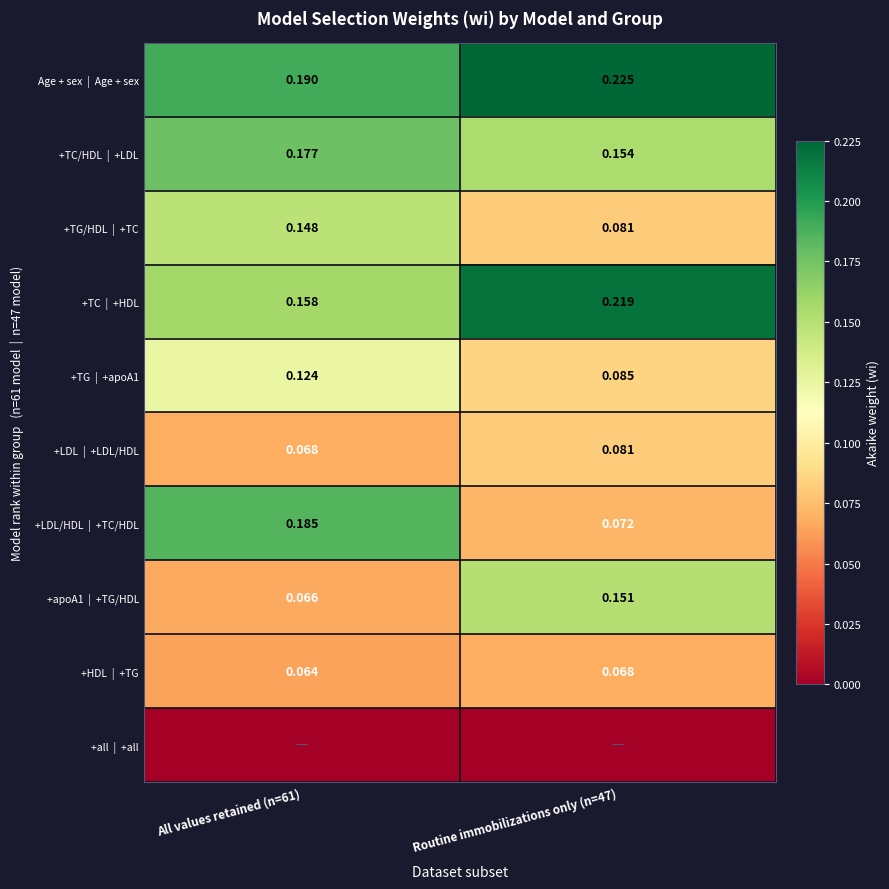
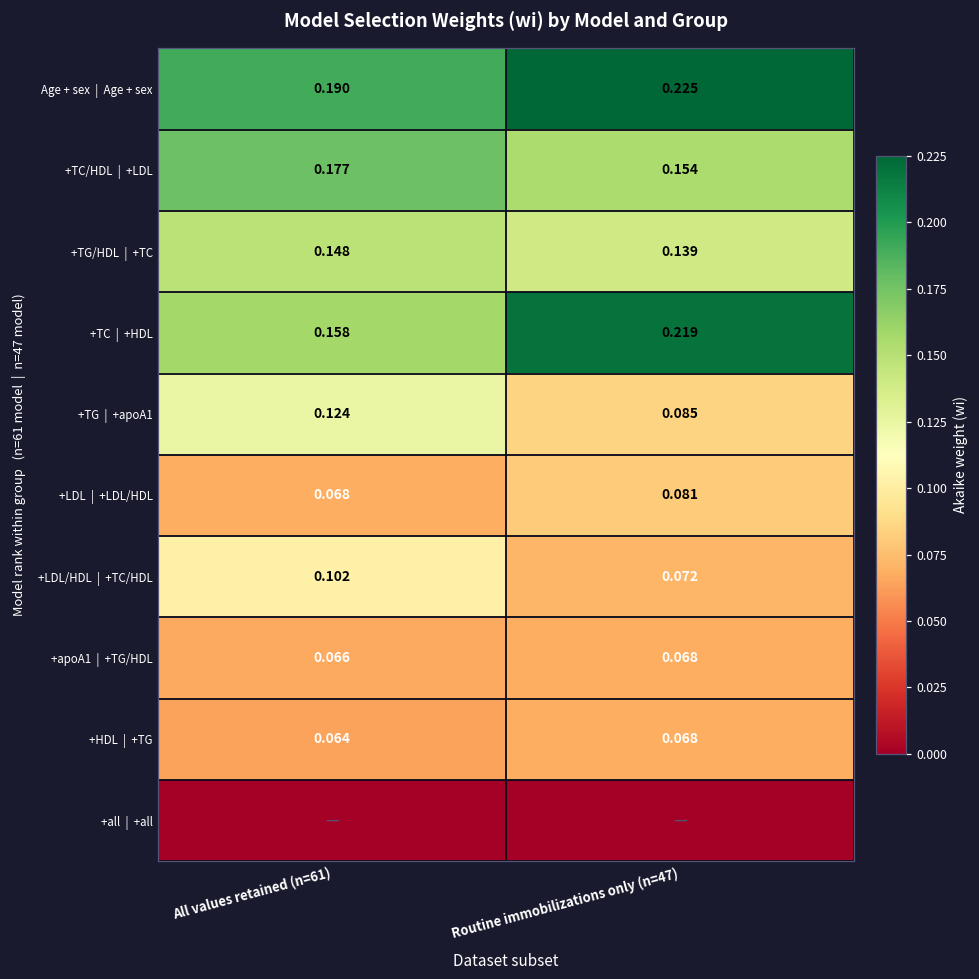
  {
    "Age + sex | Age + sex": {
      "All values retained (n=61)": 0.190,
      "Routine immobilizations only (n=47)": 0.225
    },
    "+TC/HDL | +LDL": {
      "All values retained (n=61)": 0.177,
      "Routine immobilizations only (n=47)": 0.154
    },
    "+TG/HDL | +TC": {
      "All values retained (n=61)": 0.148,
-     "Routine immobilizations only (n=47)": 0.081
+     "Routine immobilizations only (n=47)": 0.139
    },
    "+TC | +HDL": {
      "All values retained (n=61)": 0.158,
      "Routine immobilizations only (n=47)": 0.219
    },
    "+TG | +apoA1": {
      "All values retained (n=61)": 0.124,
      "Routine immobilizations only (n=47)": 0.085
    },
    "+LDL | +LDL/HDL": {
      "All values retained (n=61)": 0.068,
      "Routine immobilizations only (n=47)": 0.081
    },
    "+LDL/HDL | +TC/HDL": {
-     "All values retained (n=61)": 0.185,
+     "All values retained (n=61)": 0.102,
      "Routine immobilizations only (n=47)": 0.072
    },
    "+apoA1 | +TG/HDL": {
      "All values retained (n=61)": 0.066,
-     "Routine immobilizations only (n=47)": 0.151
+     "Routine immobilizations only (n=47)": 0.068
    },
    "+HDL | +TG": {
      "All values retained (n=61)": 0.064,
      "Routine immobilizations only (n=47)": 0.068
    }
  }
